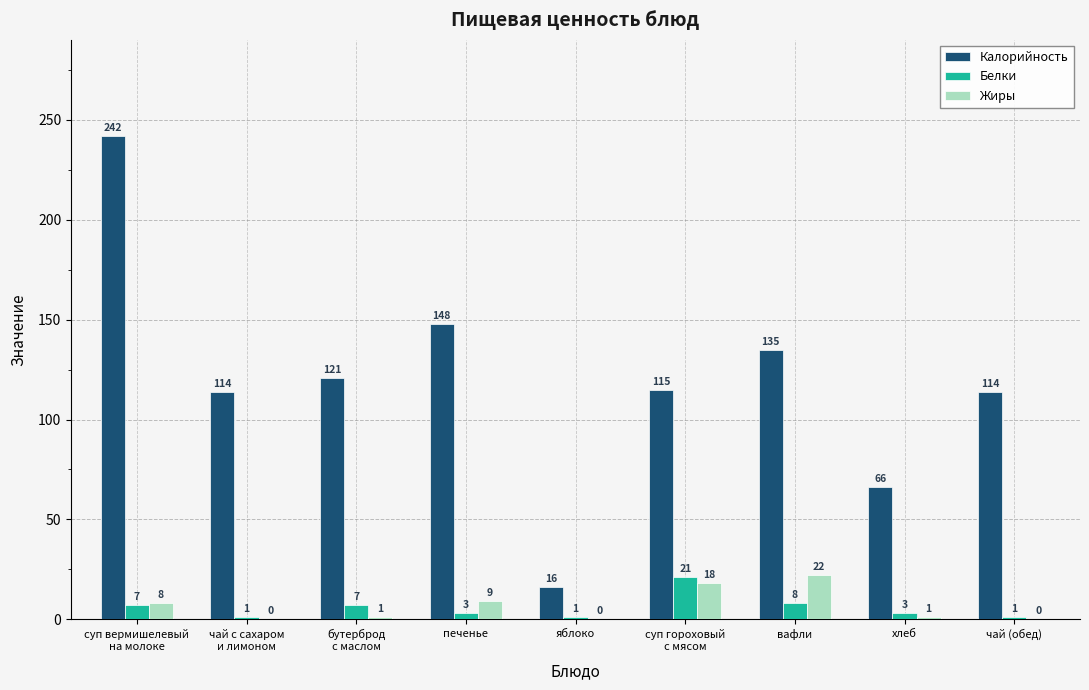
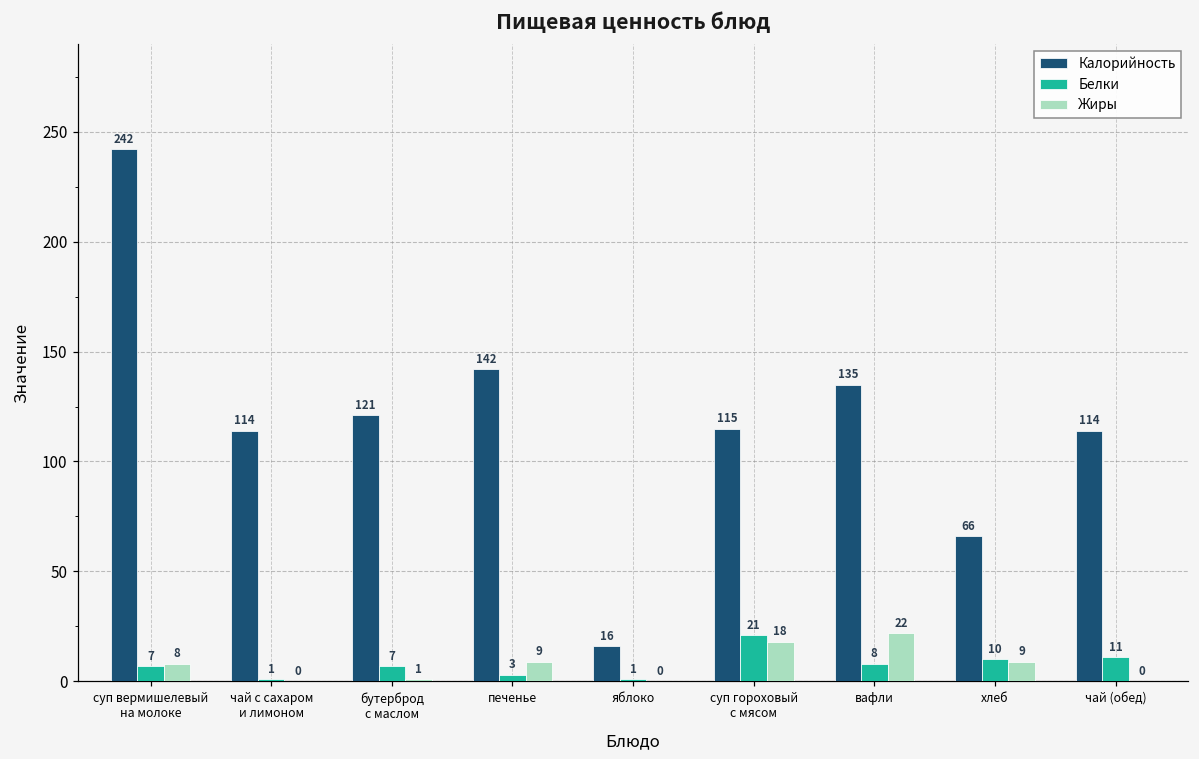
  {
    "Калорийность": {
      "суп вермишелевый на молоке": 242,
      "чай с сахаром и лимоном": 114,
      "бутерброд с маслом": 121,
-     "печенье": 148,
+     "печенье": 142,
      "яблоко": 16,
      "суп гороховый с мясом": 115,
      "вафли": 135,
      "хлеб": 66,
      "чай (обед)": 114
    },
    "Белки": {
      "суп вермишелевый на молоке": 7,
      "чай с сахаром и лимоном": 1,
      "бутерброд с маслом": 7,
      "печенье": 3,
      "яблоко": 1,
      "суп гороховый с мясом": 21,
      "вафли": 8,
-     "хлеб": 3,
-     "чай (обед)": 1
+     "хлеб": 10,
+     "чай (обед)": 11
    },
    "Жиры": {
      "суп вермишелевый на молоке": 8,
      "чай с сахаром и лимоном": 0,
      "бутерброд с маслом": 1,
      "печенье": 9,
      "яблоко": 0,
      "суп гороховый с мясом": 18,
      "вафли": 22,
-     "хлеб": 1,
+     "хлеб": 9,
      "чай (обед)": 0
    }
  }
